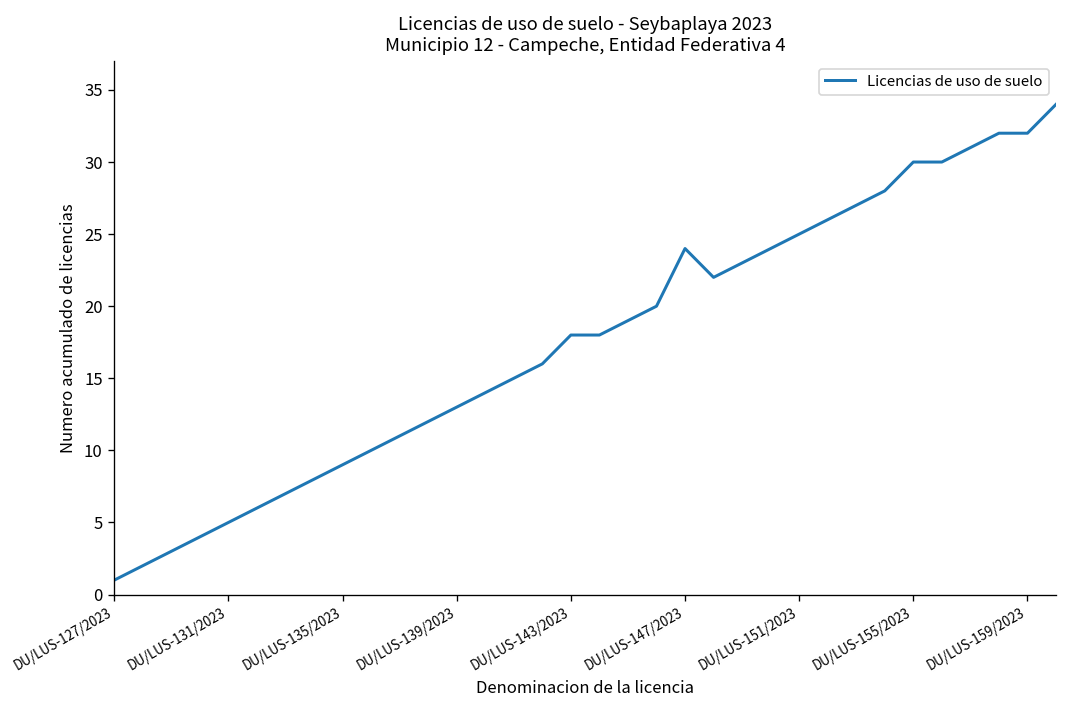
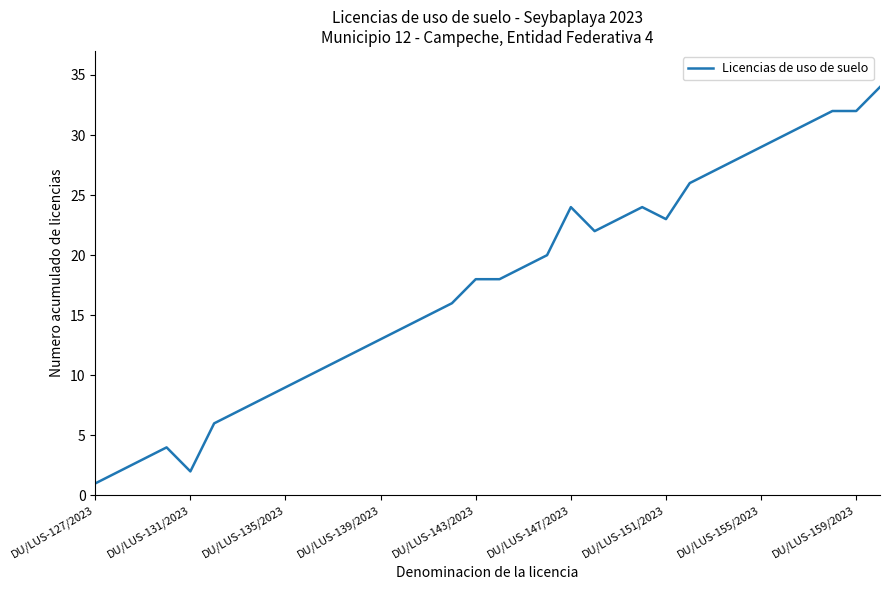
  {
    "DU/LUS-127/2023": 1,
-   "DU/LUS-131/2023": 5,
+   "DU/LUS-131/2023": 2,
    "DU/LUS-135/2023": 9,
    "DU/LUS-139/2023": 13,
    "DU/LUS-143/2023": 18,
    "DU/LUS-147/2023": 24,
-   "DU/LUS-151/2023": 25,
-   "DU/LUS-155/2023": 30,
+   "DU/LUS-151/2023": 23,
+   "DU/LUS-155/2023": 29,
    "DU/LUS-159/2023": 32
  }
